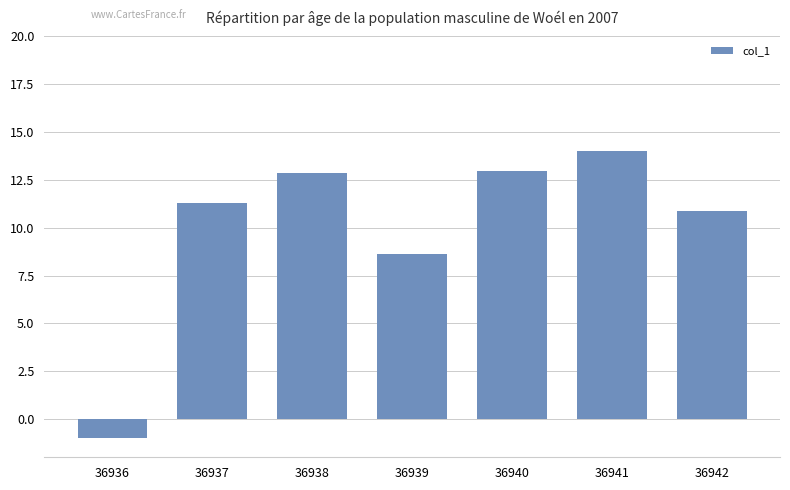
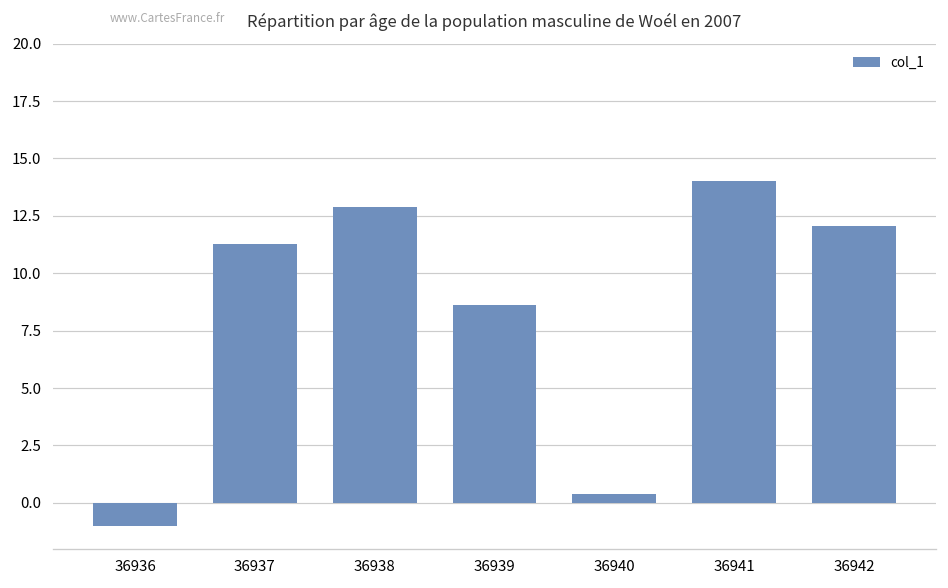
  {
    "36936": -1.0,
    "36937": 11.3,
    "36938": 12.9,
    "36939": 8.6,
-   "36940": 13.0,
+   "36940": 0.4,
    "36941": 14.0,
-   "36942": 10.9
+   "36942": 12.1
  }
